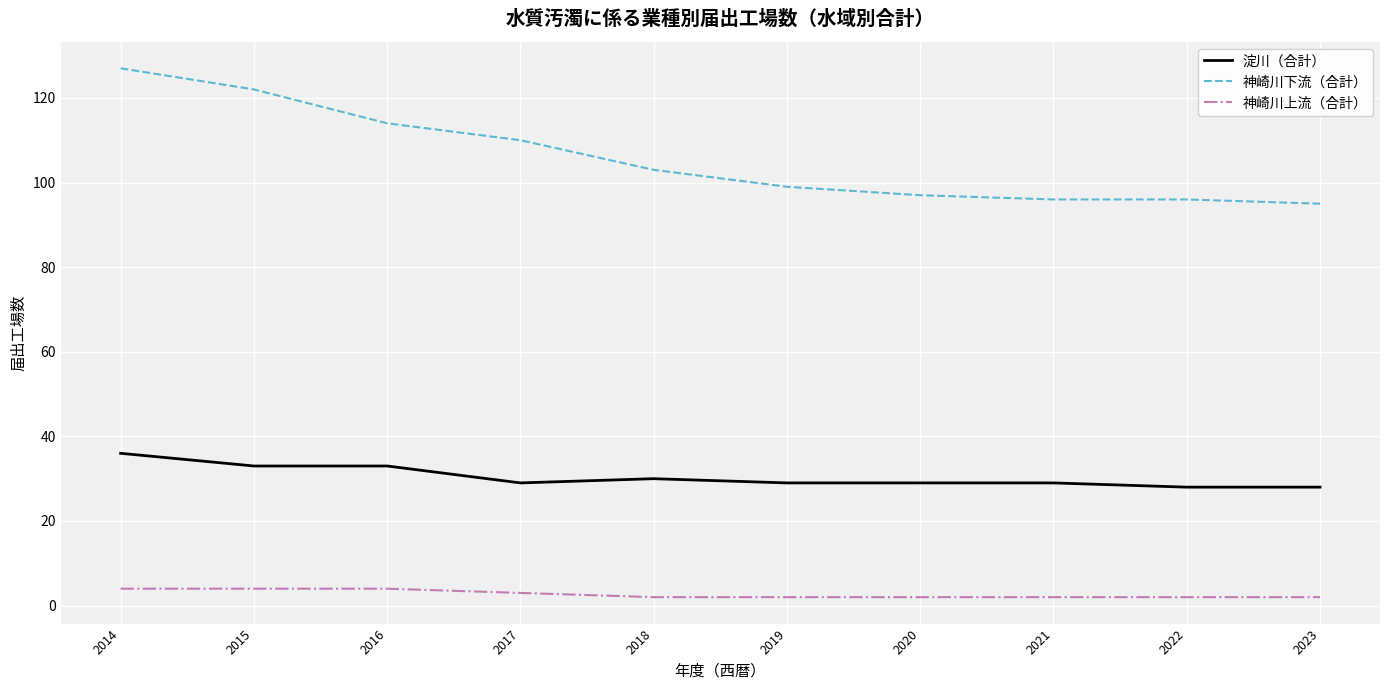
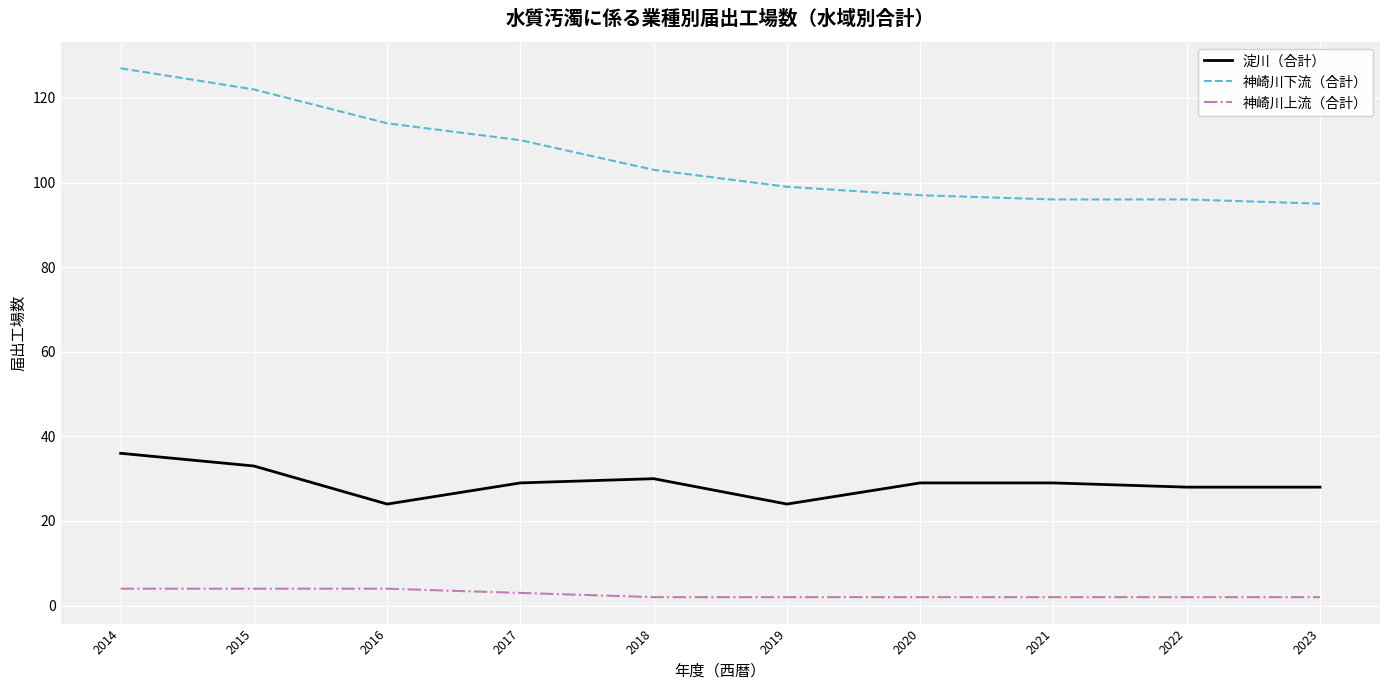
  {
    "淀川（合計）": {
      "2014": 36,
      "2015": 33,
-     "2016": 33,
+     "2016": 24,
      "2017": 29,
      "2018": 30,
-     "2019": 29,
+     "2019": 24,
      "2020": 29,
      "2021": 29,
      "2022": 28,
      "2023": 28
    },
    "神崎川下流（合計）": {
      "2014": 127,
      "2015": 122,
      "2016": 114,
      "2017": 110,
      "2018": 103,
      "2019": 99,
      "2020": 97,
      "2021": 96,
      "2022": 96,
      "2023": 95
    },
    "神崎川上流（合計）": {
      "2014": 4,
      "2015": 4,
      "2016": 4,
      "2017": 3,
      "2018": 2,
      "2019": 2,
      "2020": 2,
      "2021": 2,
      "2022": 2,
      "2023": 2
    }
  }
